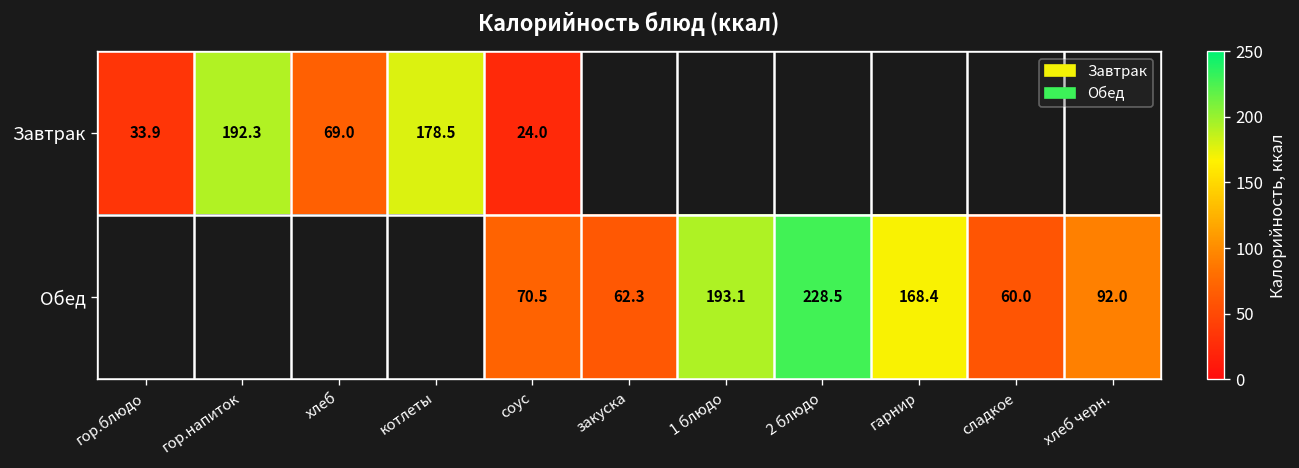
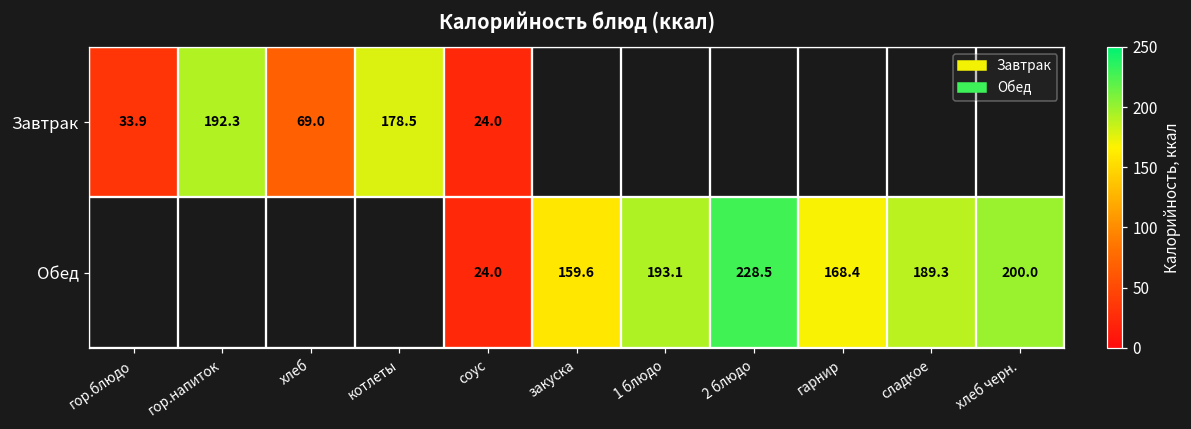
  {
    "Завтрак": {
      "гор.блюдо": 33.9,
      "гор.напиток": 192.3,
      "хлеб": 69.0,
      "котлеты": 178.5,
      "соус": 24.0
    },
    "Обед": {
-     "соус": 70.5,
-     "закуска": 62.3,
+     "соус": 24.0,
+     "закуска": 159.6,
      "1 блюдо": 193.1,
      "2 блюдо": 228.5,
      "гарнир": 168.4,
-     "сладкое": 60.0,
-     "хлеб черн.": 92.0
+     "сладкое": 189.3,
+     "хлеб черн.": 200.0
    }
  }
